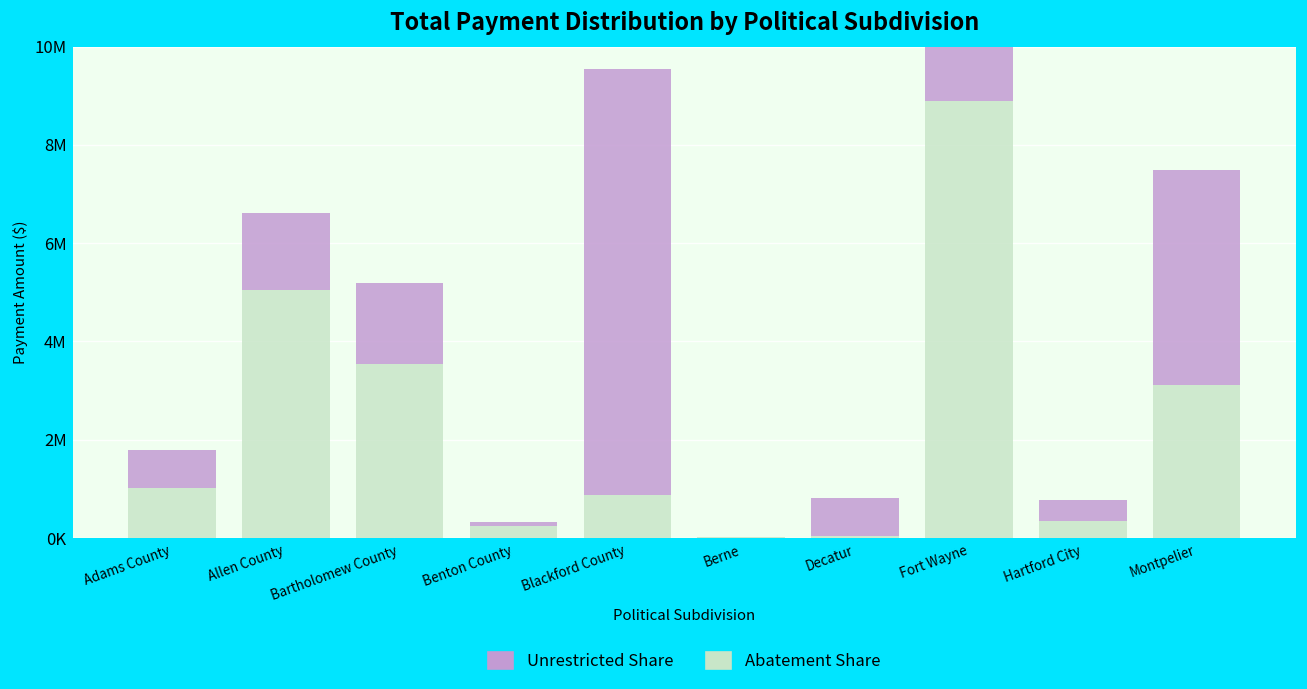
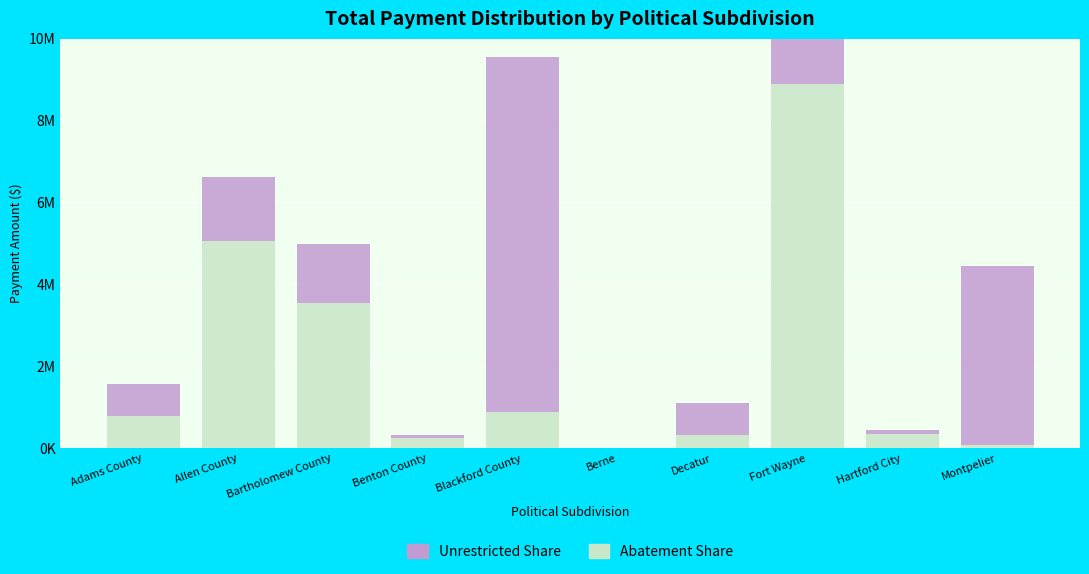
  {
    "Abatement Share": {
-     "Adams County": 1000000,
+     "Adams County": 800000,
      "Allen County": 5000000,
      "Bartholomew County": 3500000,
      "Benton County": 200000,
      "Blackford County": 900000,
-     "Decatur": 0,
+     "Decatur": 300000,
      "Fort Wayne": 8900000,
      "Hartford City": 300000,
-     "Montpelier": 3100000
+     "Montpelier": 100000
    },
    "Unrestricted Share": {
      "Adams County": 800000,
      "Allen County": 1600000,
-     "Bartholomew County": 1600000,
+     "Bartholomew County": 1400000,
      "Benton County": 100000,
      "Blackford County": 8700000,
      "Decatur": 800000,
-     "Hartford City": 400000,
+     "Hartford City": 100000,
      "Montpelier": 4400000
    }
  }
